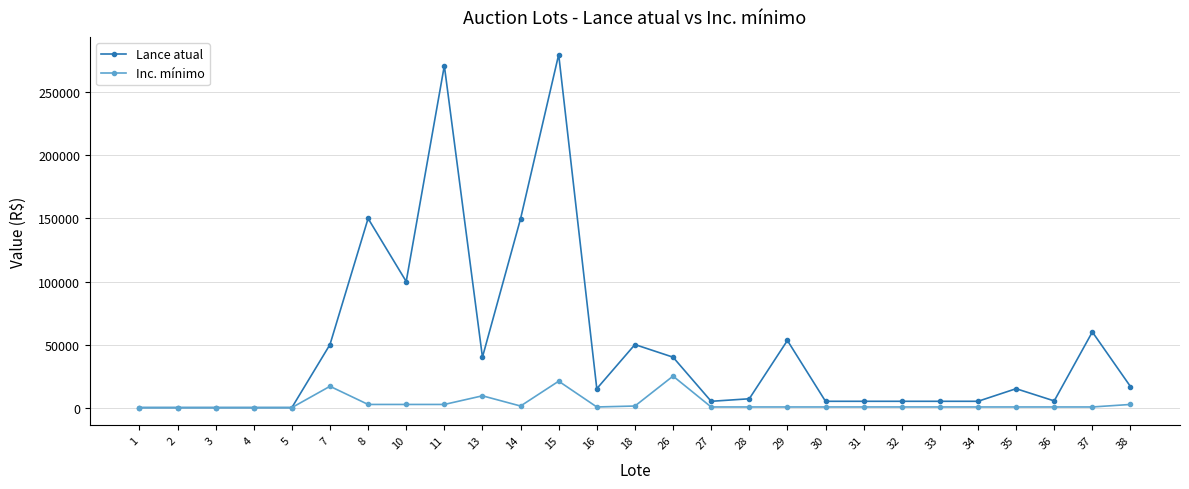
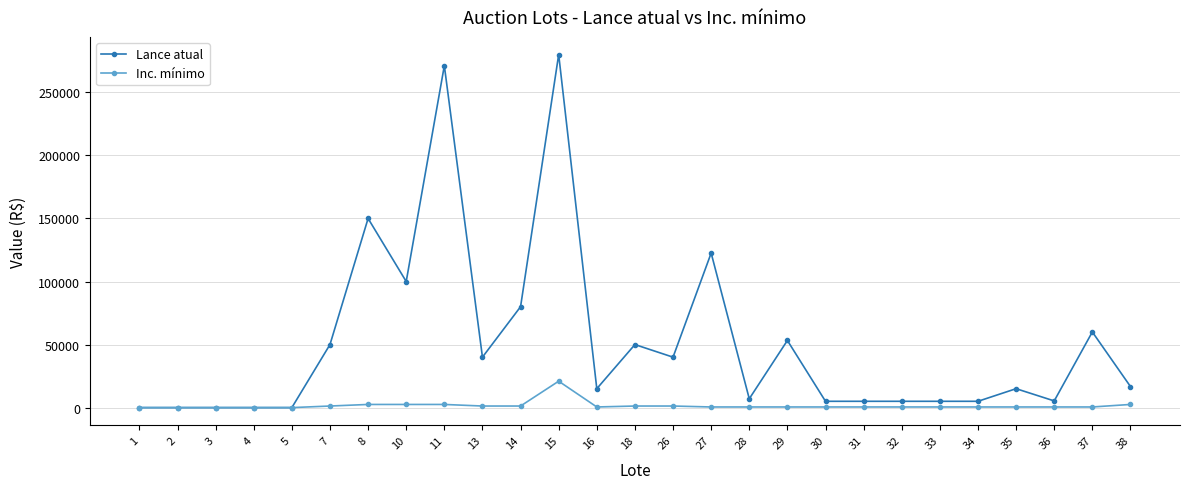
  {
    "Lance atual": {
      "7": 50000,
      "8": 150000,
      "10": 100000,
      "11": 271000,
      "13": 40000,
-     "14": 150000,
+     "14": 80000,
      "15": 280000,
      "16": 15000,
      "18": 50000,
      "26": 40000,
-     "27": 5000,
+     "27": 123000,
      "28": 7000,
      "29": 53000,
      "30": 5000,
      "31": 5000,
      "32": 5000,
      "33": 5000,
      "34": 5000,
      "35": 15000,
      "36": 5000,
      "37": 60000,
      "38": 17000
    },
    "Inc. mínimo": {
-     "7": 17000,
+     "7": 1000,
      "8": 3000,
      "10": 3000,
      "11": 3000,
-     "13": 9000,
+     "13": 1000,
      "14": 1000,
      "15": 21000,
      "16": 1000,
      "18": 1000,
-     "26": 25000,
+     "26": 1000,
      "27": 1000,
      "28": 1000,
      "29": 1000,
      "30": 1000,
      "31": 1000,
      "32": 1000,
      "33": 1000,
      "34": 1000,
      "35": 1000,
      "36": 1000,
      "37": 1000,
      "38": 3000
    }
  }
